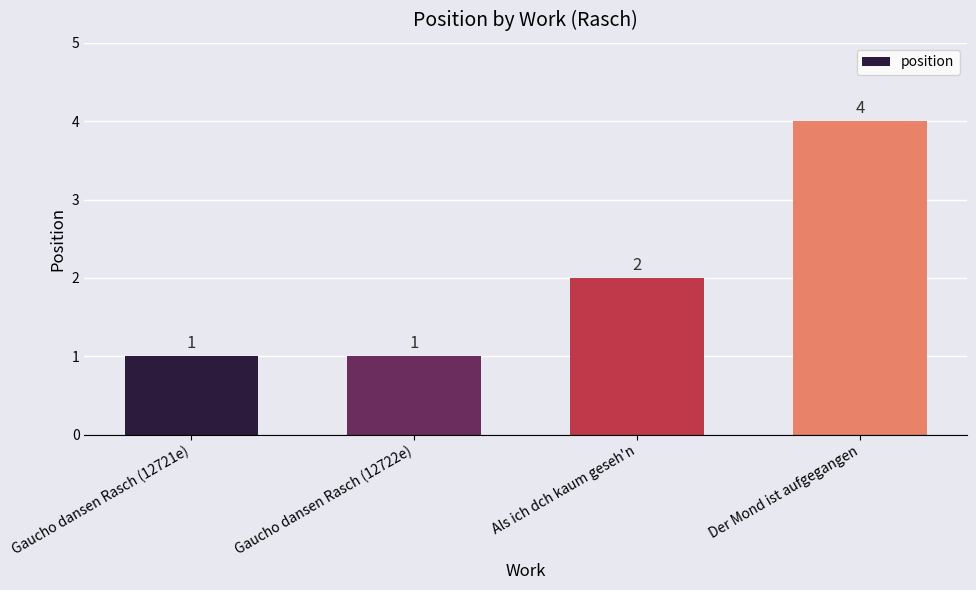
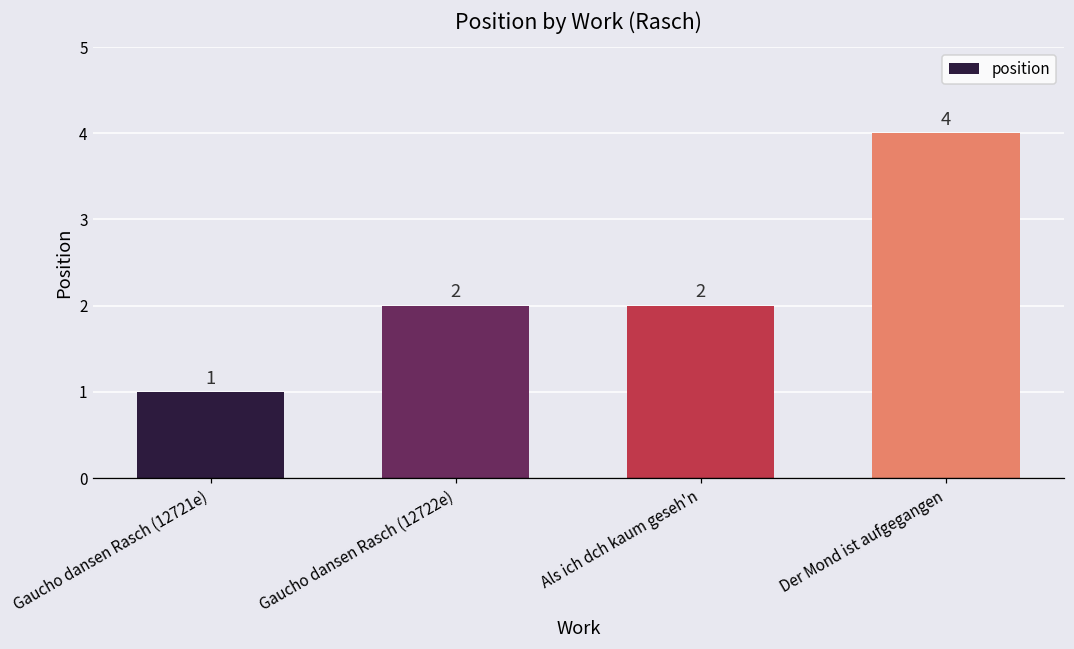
  {
    "Gaucho dansen Rasch (12721e)": 1,
-   "Gaucho dansen Rasch (12722e)": 1,
+   "Gaucho dansen Rasch (12722e)": 2,
    "Als ich dch kaum geseh'n": 2,
    "Der Mond ist aufgegangen": 4
  }
